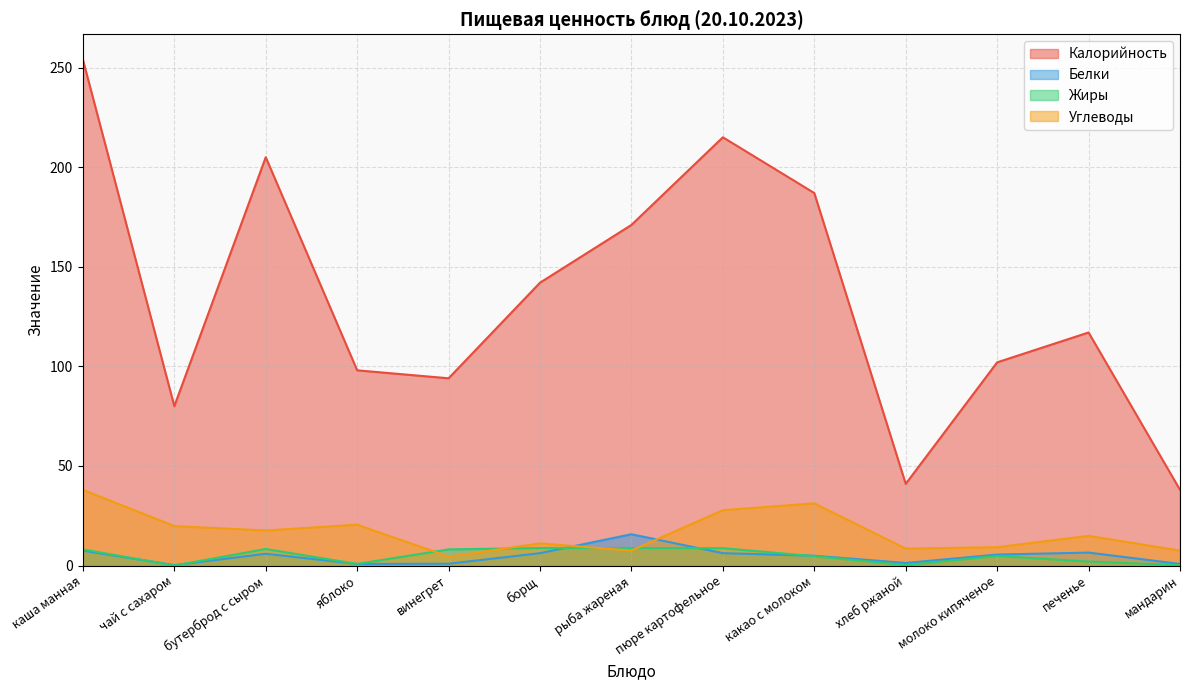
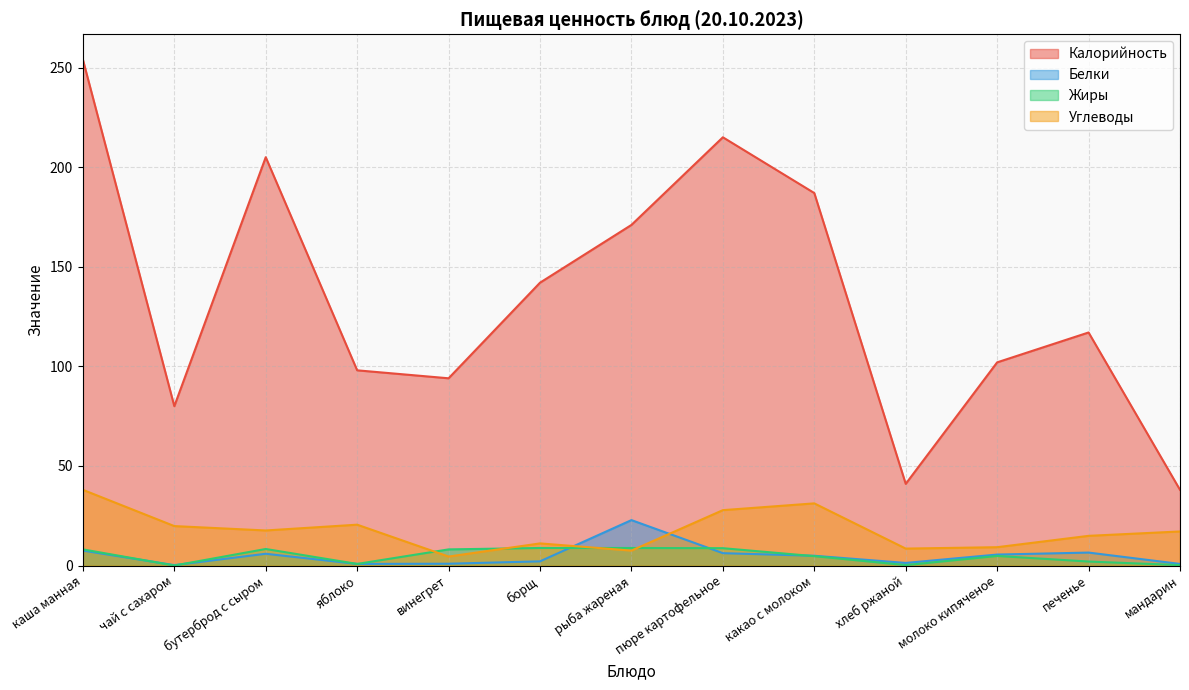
  {
    "Калорийность": {
      "каша манная": 254,
      "чай с сахаром": 80,
      "бутерброд с сыром": 205,
      "яблоко": 98,
      "винегрет": 94,
      "борщ": 142,
      "рыба жареная": 171,
      "пюре картофельное": 215,
      "какао с молоком": 187,
      "хлеб ржаной": 41,
      "молоко кипяченое": 102,
      "печенье": 117,
      "мандарин": 38
    },
    "Белки": {
      "бутерброд с сыром": 6,
      "винегрет": 1,
-     "борщ": 6,
-     "рыба жареная": 16,
+     "борщ": 2,
+     "рыба жареная": 23,
      "пюре картофельное": 6,
      "печенье": 7
    },
    "Жиры": {
      "бутерброд с сыром": 8,
      "винегрет": 8,
      "борщ": 9,
      "рыба жареная": 9,
      "пюре картофельное": 9,
      "печенье": 2
    },
    "Углеводы": {
      "каша манная": 38,
      "чай с сахаром": 20,
      "бутерброд с сыром": 18,
      "яблоко": 21,
      "винегрет": 5,
      "борщ": 11,
      "рыба жареная": 8,
      "пюре картофельное": 28,
      "какао с молоком": 31,
      "хлеб ржаной": 9,
      "молоко кипяченое": 9,
      "печенье": 15,
-     "мандарин": 8
+     "мандарин": 17
    }
  }
